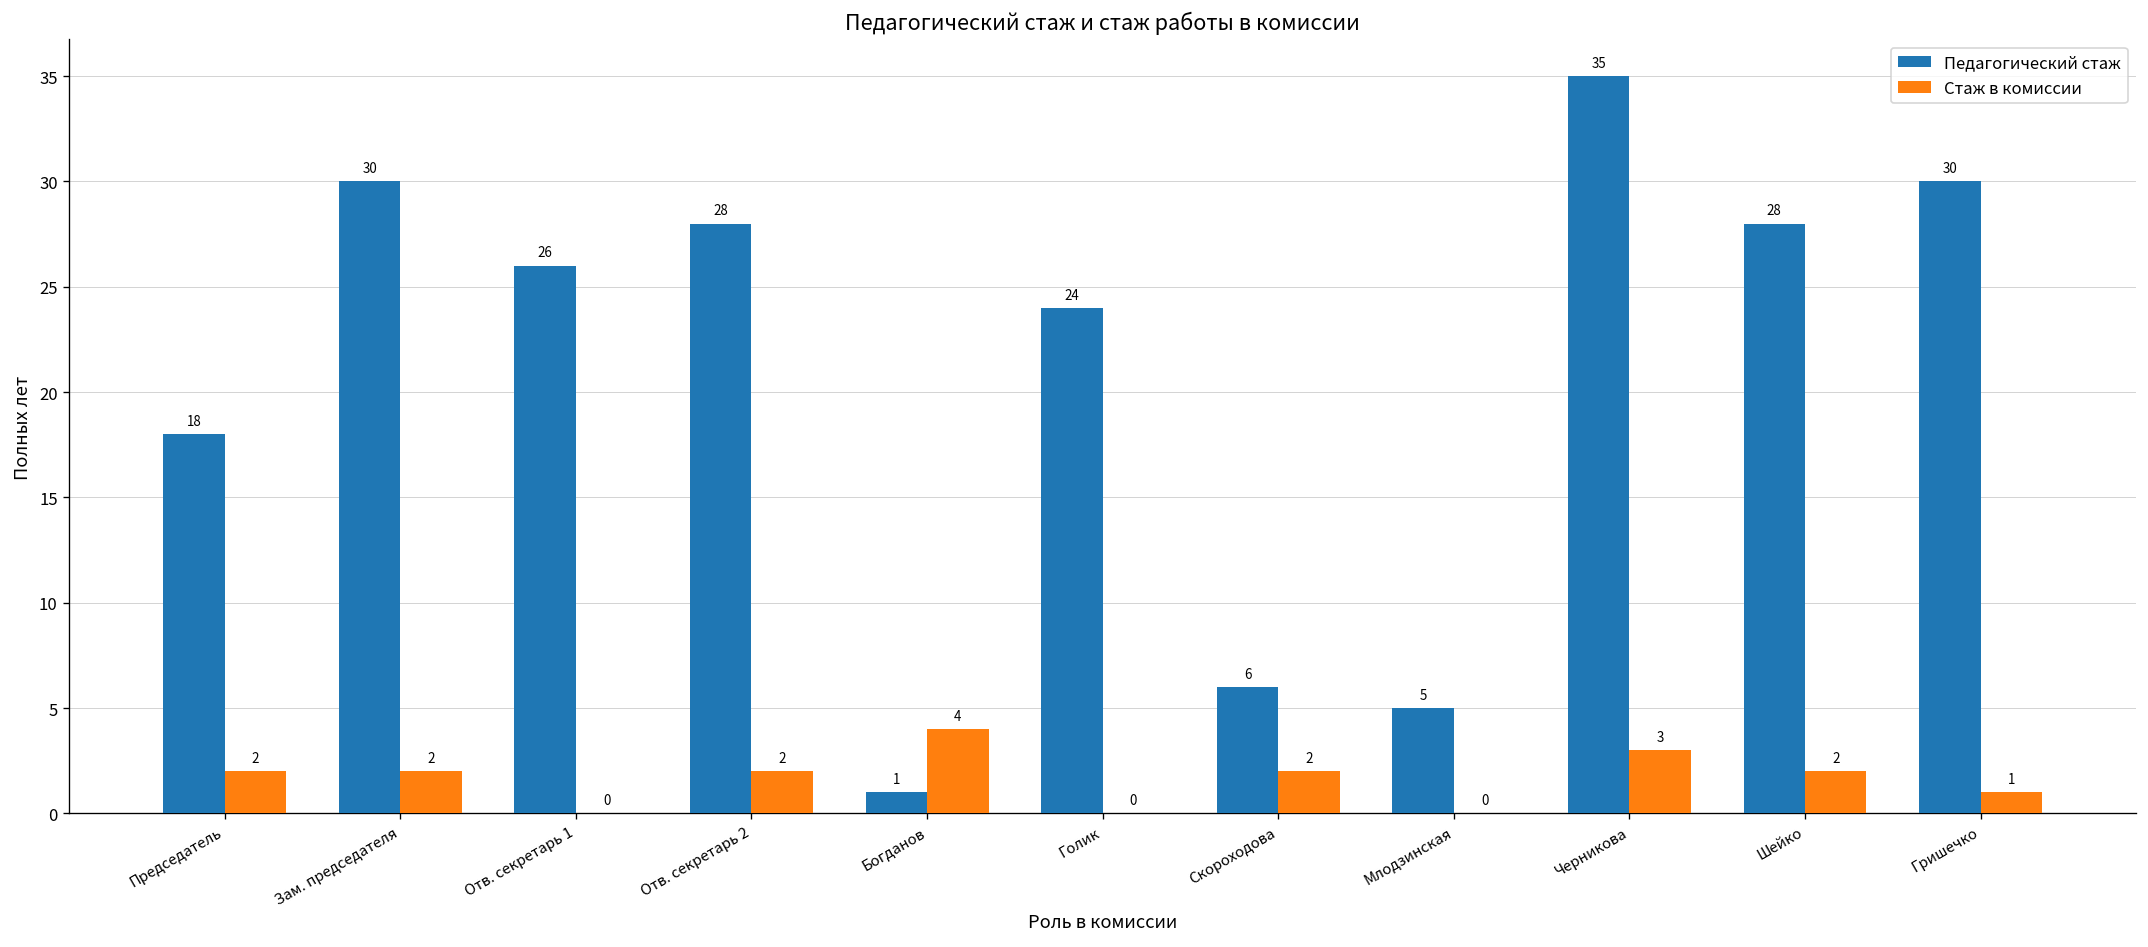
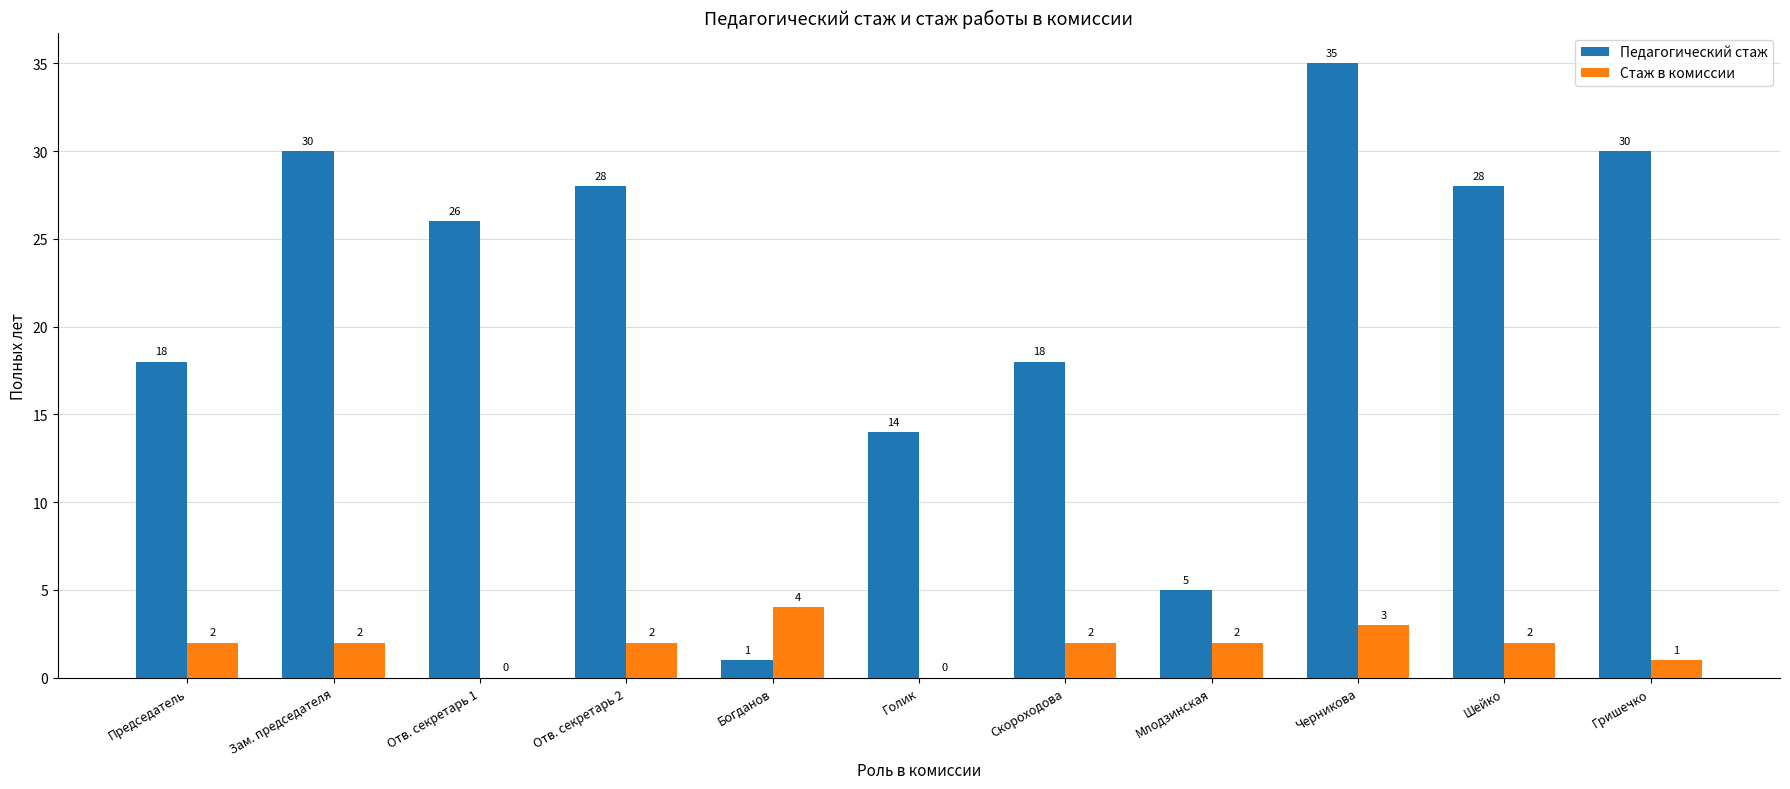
  {
    "Педагогический стаж": {
      "Председатель": 18,
      "Зам. председателя": 30,
      "Отв. секретарь 1": 26,
      "Отв. секретарь 2": 28,
      "Богданов": 1,
-     "Голик": 24,
-     "Скороходова": 6,
+     "Голик": 14,
+     "Скороходова": 18,
      "Млодзинская": 5,
      "Черникова": 35,
      "Шейко": 28,
      "Гришечко": 30
    },
    "Стаж в комиссии": {
      "Председатель": 2,
      "Зам. председателя": 2,
      "Отв. секретарь 1": 0,
      "Отв. секретарь 2": 2,
      "Богданов": 4,
      "Голик": 0,
      "Скороходова": 2,
-     "Млодзинская": 0,
+     "Млодзинская": 2,
      "Черникова": 3,
      "Шейко": 2,
      "Гришечко": 1
    }
  }
